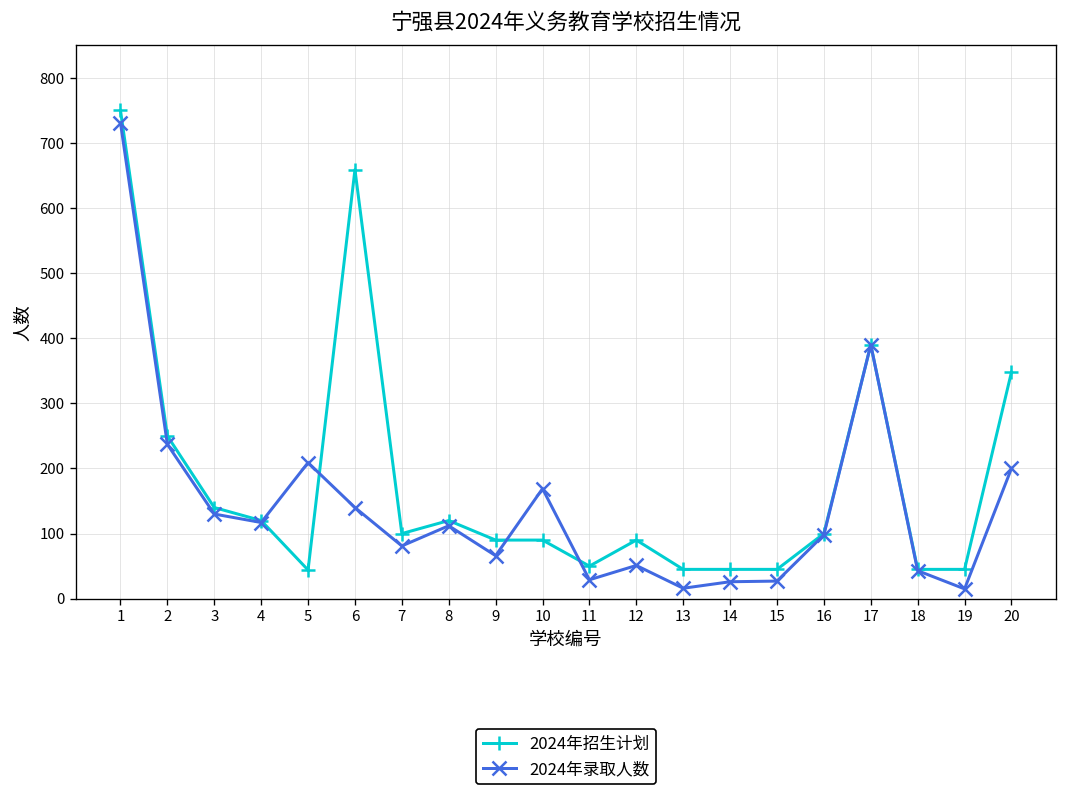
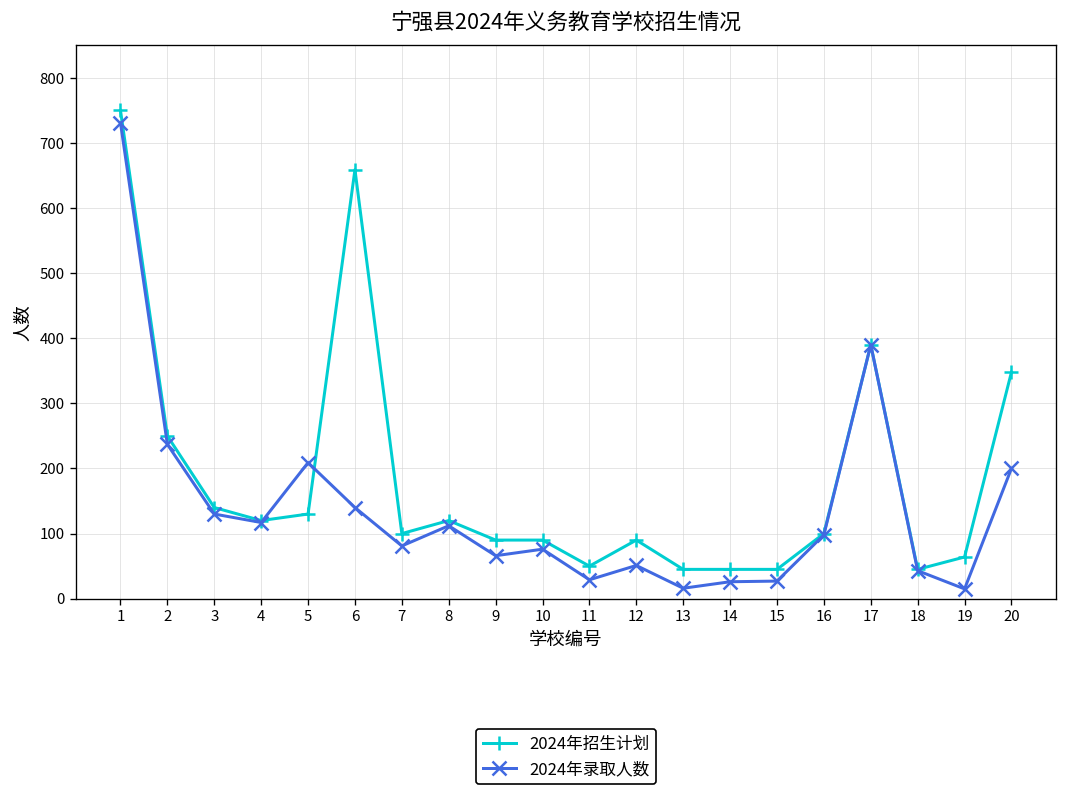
  {
    "2024年招生计划": {
      "1": 750,
      "2": 250,
      "3": 140,
-     "5": 40,
+     "5": 130,
      "6": 660,
      "7": 100,
      "8": 120,
      "9": 90,
      "10": 90,
      "11": 50,
      "12": 90,
      "13": 50,
      "14": 50,
      "15": 50,
-     "19": 50,
+     "19": 60,
      "20": 350
    },
    "2024年录取人数": {
      "1": 730,
      "2": 240,
      "3": 130,
      "5": 210,
      "6": 140,
      "7": 80,
      "8": 110,
      "9": 70,
-     "10": 170,
+     "10": 80,
      "11": 30,
      "12": 50,
      "13": 20,
      "14": 30,
      "15": 30,
      "19": 20,
      "20": 200
    }
  }
